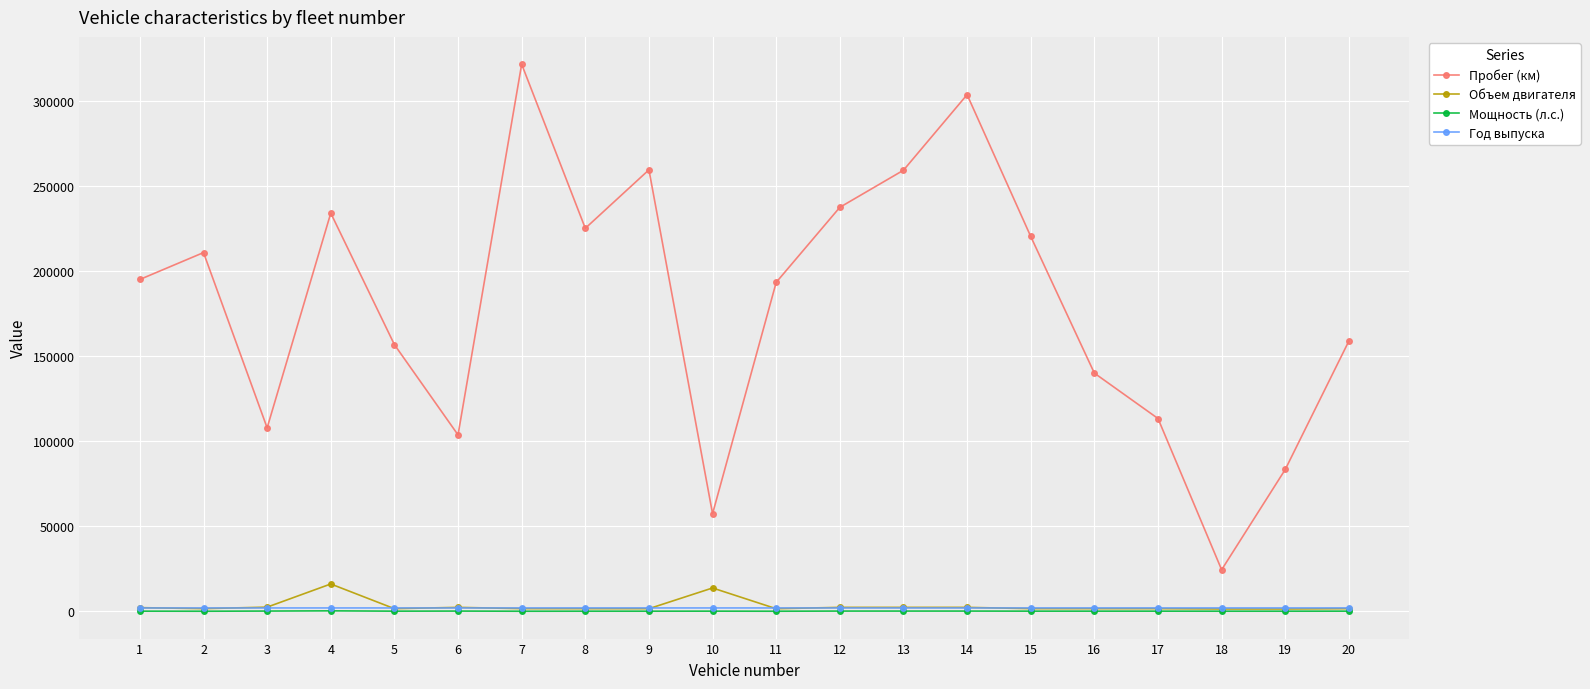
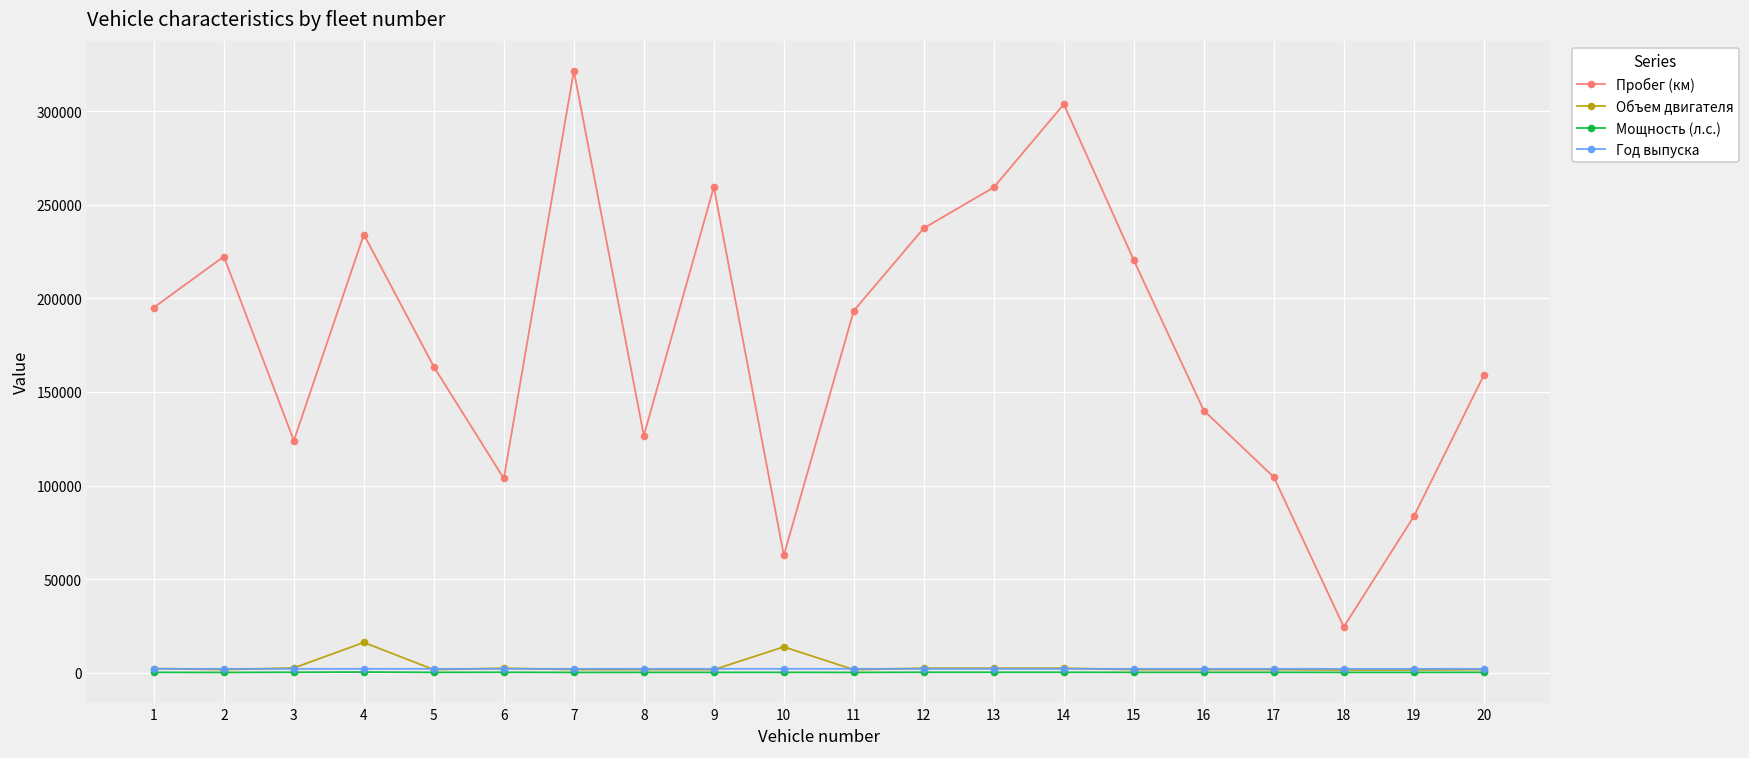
  {
    "Пробег (км)": {
      "1": 195000,
-     "2": 211000,
-     "3": 108000,
+     "2": 222000,
+     "3": 124000,
      "4": 234000,
-     "5": 157000,
+     "5": 163000,
      "6": 104000,
      "7": 322000,
-     "8": 225000,
+     "8": 127000,
      "9": 260000,
-     "10": 57000,
+     "10": 63000,
      "11": 193000,
      "12": 238000,
      "13": 259000,
      "14": 304000,
      "15": 220000,
      "16": 140000,
-     "17": 113000,
+     "17": 104000,
      "18": 24000,
      "19": 83000,
      "20": 159000
    },
    "Объем двигателя": {
      "4": 16000,
      "10": 14000
    },
    "Мощность (л.с.)": {
      "1": 0,
      "3": 0,
      "4": 0,
      "6": 0,
      "10": 0,
      "12": 0,
      "13": 0,
      "14": 0
    },
    "Год выпуска": {
      "4": 2000,
      "10": 2000
    }
  }
